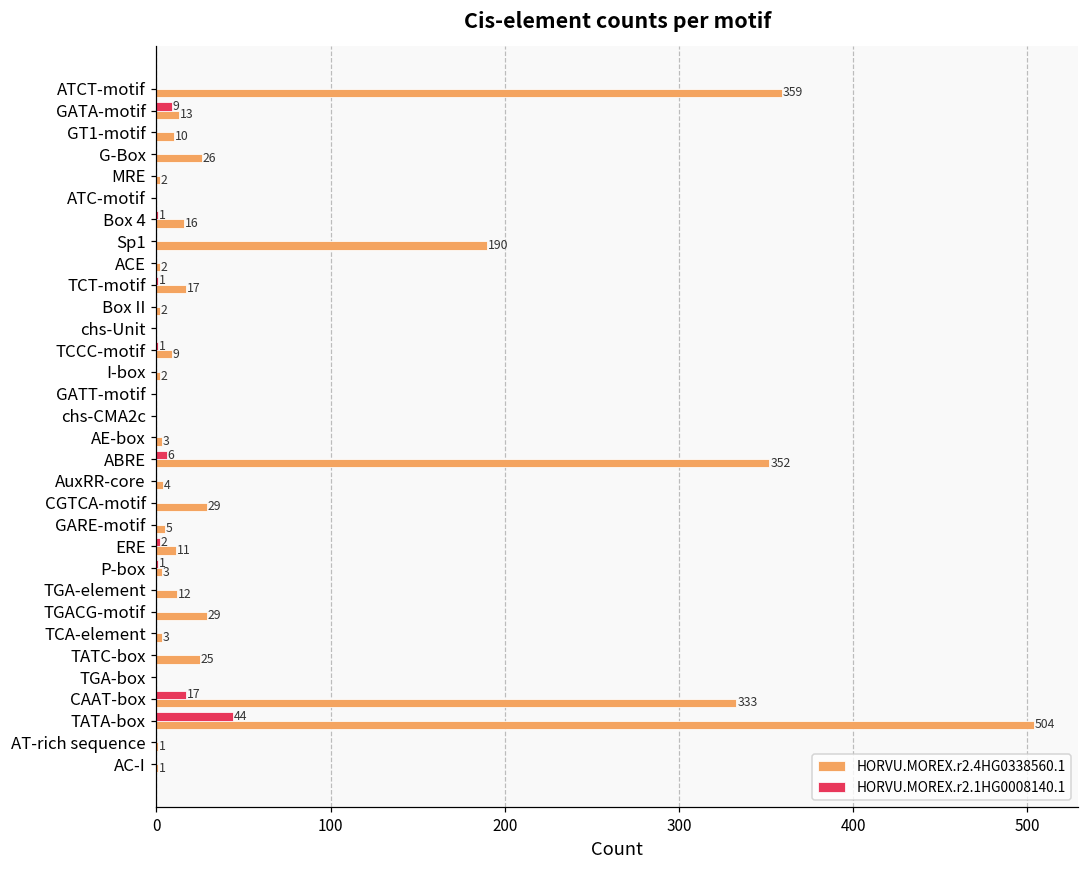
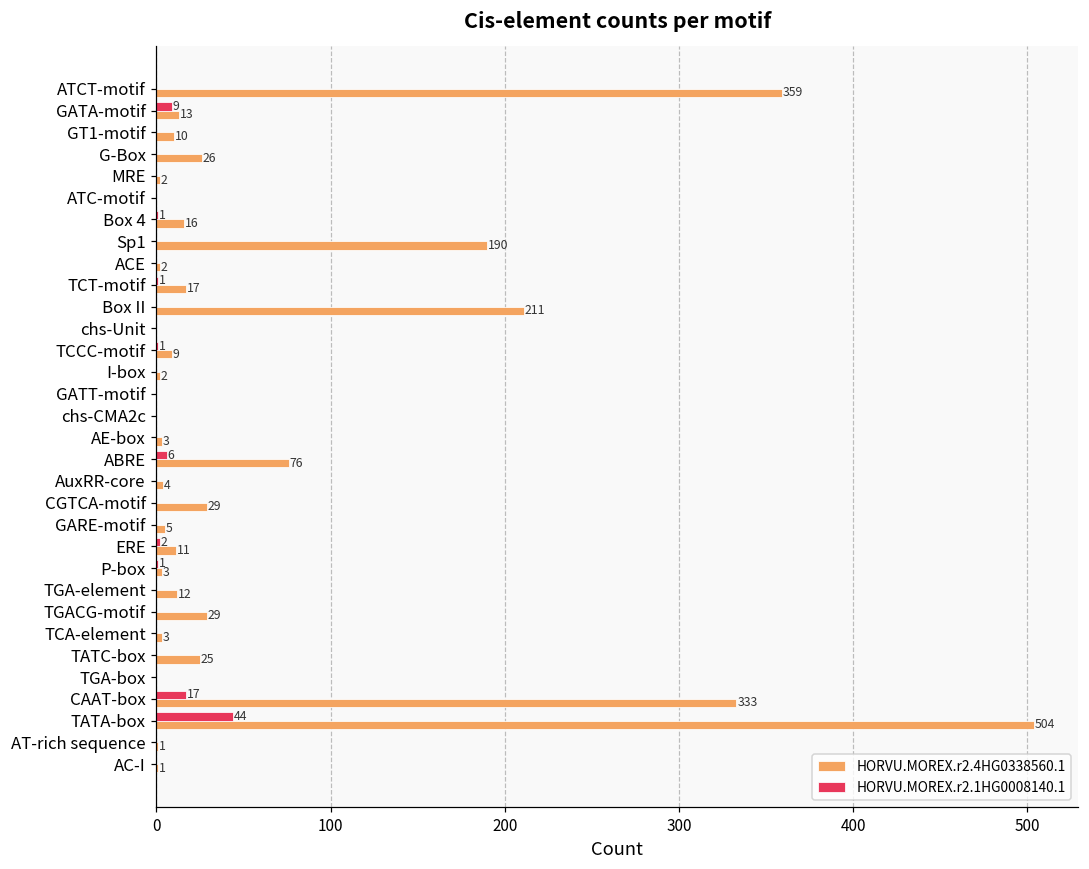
  {
    "HORVU.MOREX.r2.4HG0338560.1": {
      "ATCT-motif": 359,
      "GATA-motif": 13,
      "GT1-motif": 10,
      "G-Box": 26,
      "MRE": 2,
      "Box 4": 16,
      "Sp1": 190,
      "ACE": 2,
      "TCT-motif": 17,
-     "Box II": 2,
+     "Box II": 211,
      "TCCC-motif": 9,
      "I-box": 2,
      "AE-box": 3,
-     "ABRE": 352,
+     "ABRE": 76,
      "AuxRR-core": 4,
      "CGTCA-motif": 29,
      "GARE-motif": 5,
      "ERE": 11,
      "P-box": 3,
      "TGA-element": 12,
      "TGACG-motif": 29,
      "TCA-element": 3,
      "TATC-box": 25,
      "CAAT-box": 333,
      "TATA-box": 504,
      "AT-rich sequence": 1,
      "AC-I": 1
    },
    "HORVU.MOREX.r2.1HG0008140.1": {
      "GATA-motif": 9,
      "Box 4": 1,
      "TCT-motif": 1,
      "TCCC-motif": 1,
      "ABRE": 6,
      "ERE": 2,
      "P-box": 1,
      "CAAT-box": 17,
      "TATA-box": 44
    }
  }
